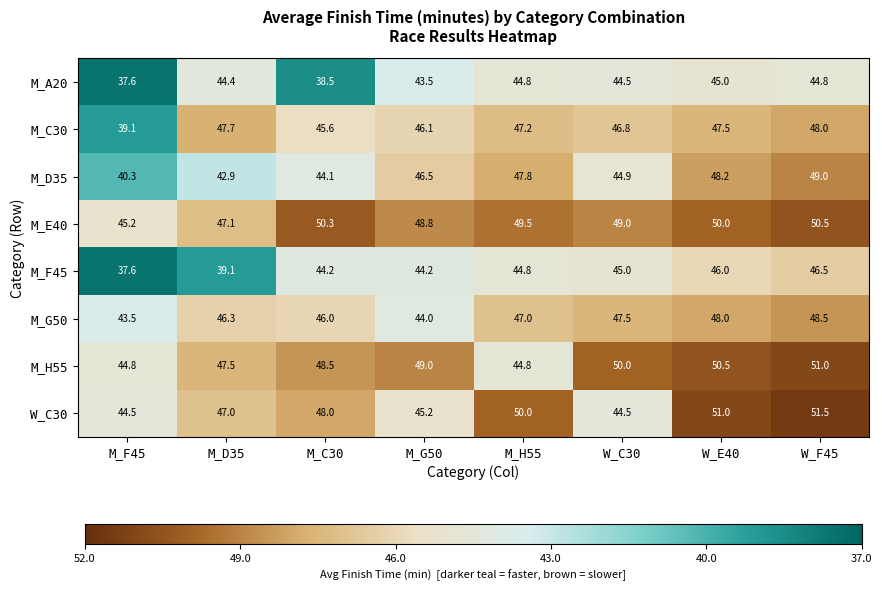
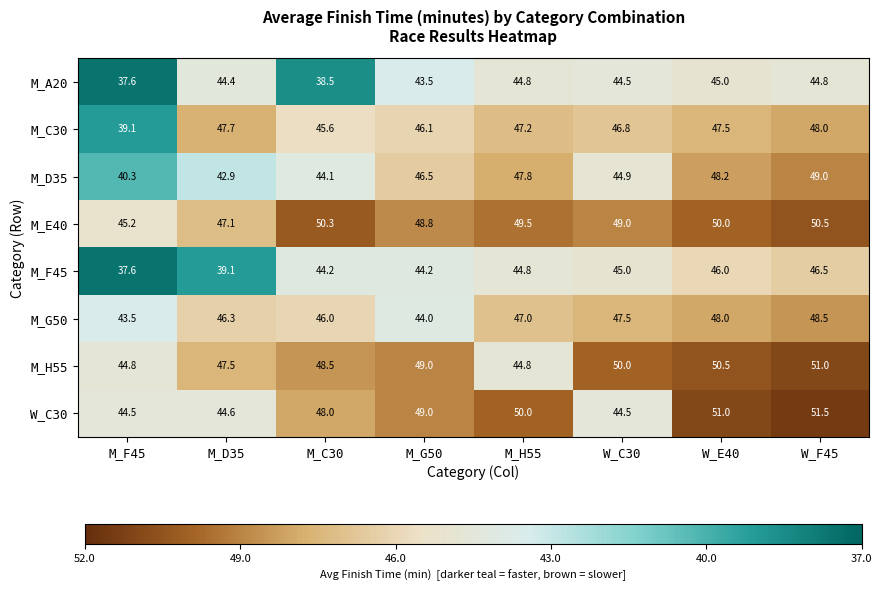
  {
    "M_A20": {
      "M_F45": 37.6,
      "M_D35": 44.4,
      "M_C30": 38.5,
      "M_G50": 43.5,
      "M_H55": 44.8,
      "W_C30": 44.5,
      "W_E40": 45.0,
      "W_F45": 44.8
    },
    "M_C30": {
      "M_F45": 39.1,
      "M_D35": 47.7,
      "M_C30": 45.6,
      "M_G50": 46.1,
      "M_H55": 47.2,
      "W_C30": 46.8,
      "W_E40": 47.5,
      "W_F45": 48.0
    },
    "M_D35": {
      "M_F45": 40.3,
      "M_D35": 42.9,
      "M_C30": 44.1,
      "M_G50": 46.5,
      "M_H55": 47.8,
      "W_C30": 44.9,
      "W_E40": 48.2,
      "W_F45": 49.0
    },
    "M_E40": {
      "M_F45": 45.2,
      "M_D35": 47.1,
      "M_C30": 50.3,
      "M_G50": 48.8,
      "M_H55": 49.5,
      "W_C30": 49.0,
      "W_E40": 50.0,
      "W_F45": 50.5
    },
    "M_F45": {
      "M_F45": 37.6,
      "M_D35": 39.1,
      "M_C30": 44.2,
      "M_G50": 44.2,
      "M_H55": 44.8,
      "W_C30": 45.0,
      "W_E40": 46.0,
      "W_F45": 46.5
    },
    "M_G50": {
      "M_F45": 43.5,
      "M_D35": 46.3,
      "M_C30": 46.0,
      "M_G50": 44.0,
      "M_H55": 47.0,
      "W_C30": 47.5,
      "W_E40": 48.0,
      "W_F45": 48.5
    },
    "M_H55": {
      "M_F45": 44.8,
      "M_D35": 47.5,
      "M_C30": 48.5,
      "M_G50": 49.0,
      "M_H55": 44.8,
      "W_C30": 50.0,
      "W_E40": 50.5,
      "W_F45": 51.0
    },
    "W_C30": {
      "M_F45": 44.5,
-     "M_D35": 47.0,
+     "M_D35": 44.6,
      "M_C30": 48.0,
-     "M_G50": 45.2,
+     "M_G50": 49.0,
      "M_H55": 50.0,
      "W_C30": 44.5,
      "W_E40": 51.0,
      "W_F45": 51.5
    }
  }
